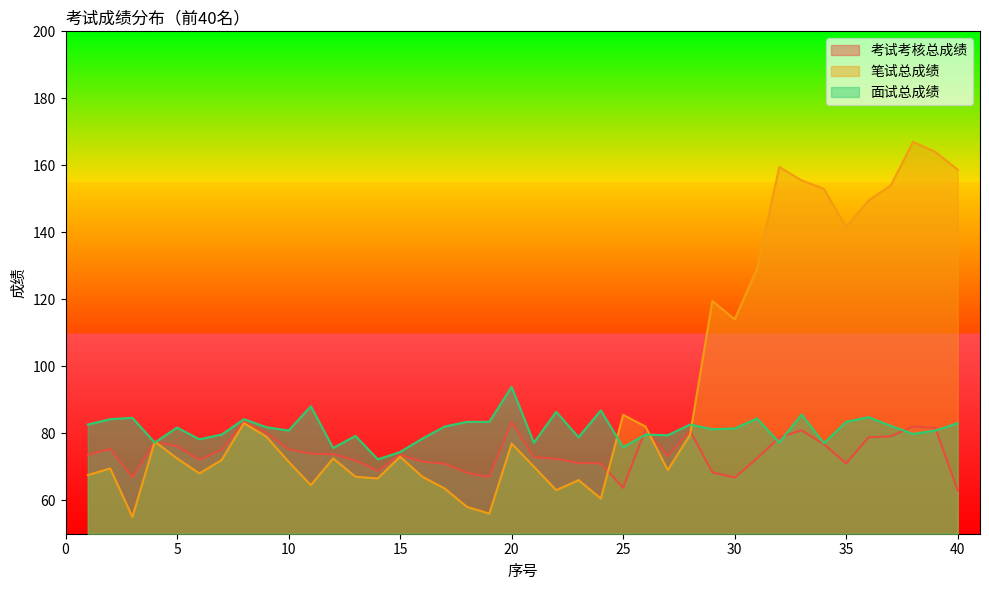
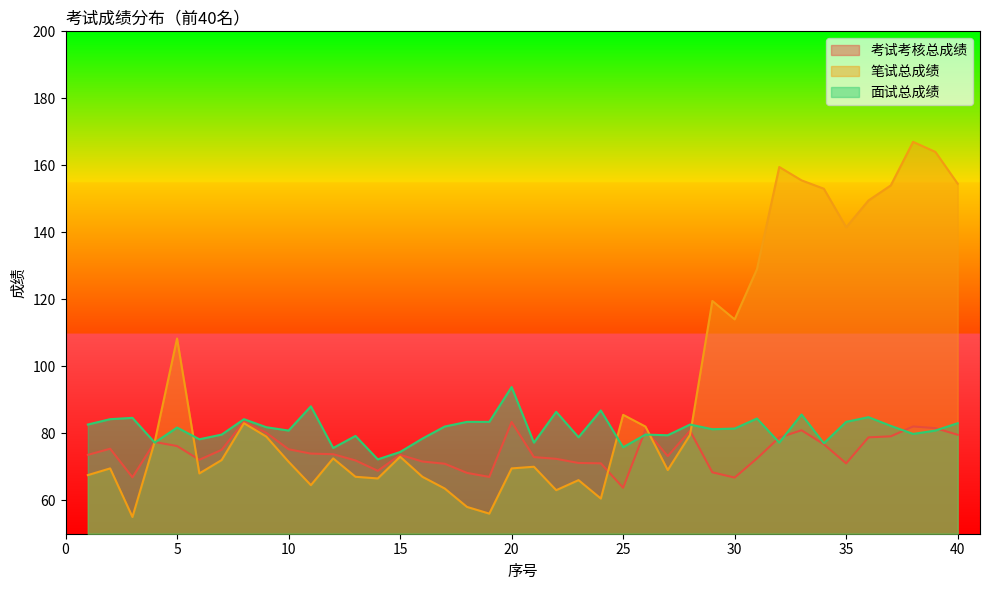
  {
    "考试考核总成绩": {
      "5": 76,
      "10": 75,
      "20": 83,
      "25": 64,
      "30": 67,
      "35": 71,
-     "40": 63
+     "40": 80
    },
    "笔试总成绩": {
-     "5": 73,
+     "5": 108,
      "10": 72,
-     "20": 77,
+     "20": 70,
      "25": 86,
      "30": 114,
      "35": 142,
-     "40": 159
+     "40": 155
    },
    "面试总成绩": {
      "5": 82,
      "10": 81,
      "15": 74,
      "20": 94,
      "25": 76,
      "30": 81,
      "35": 83,
      "40": 83
    }
  }
